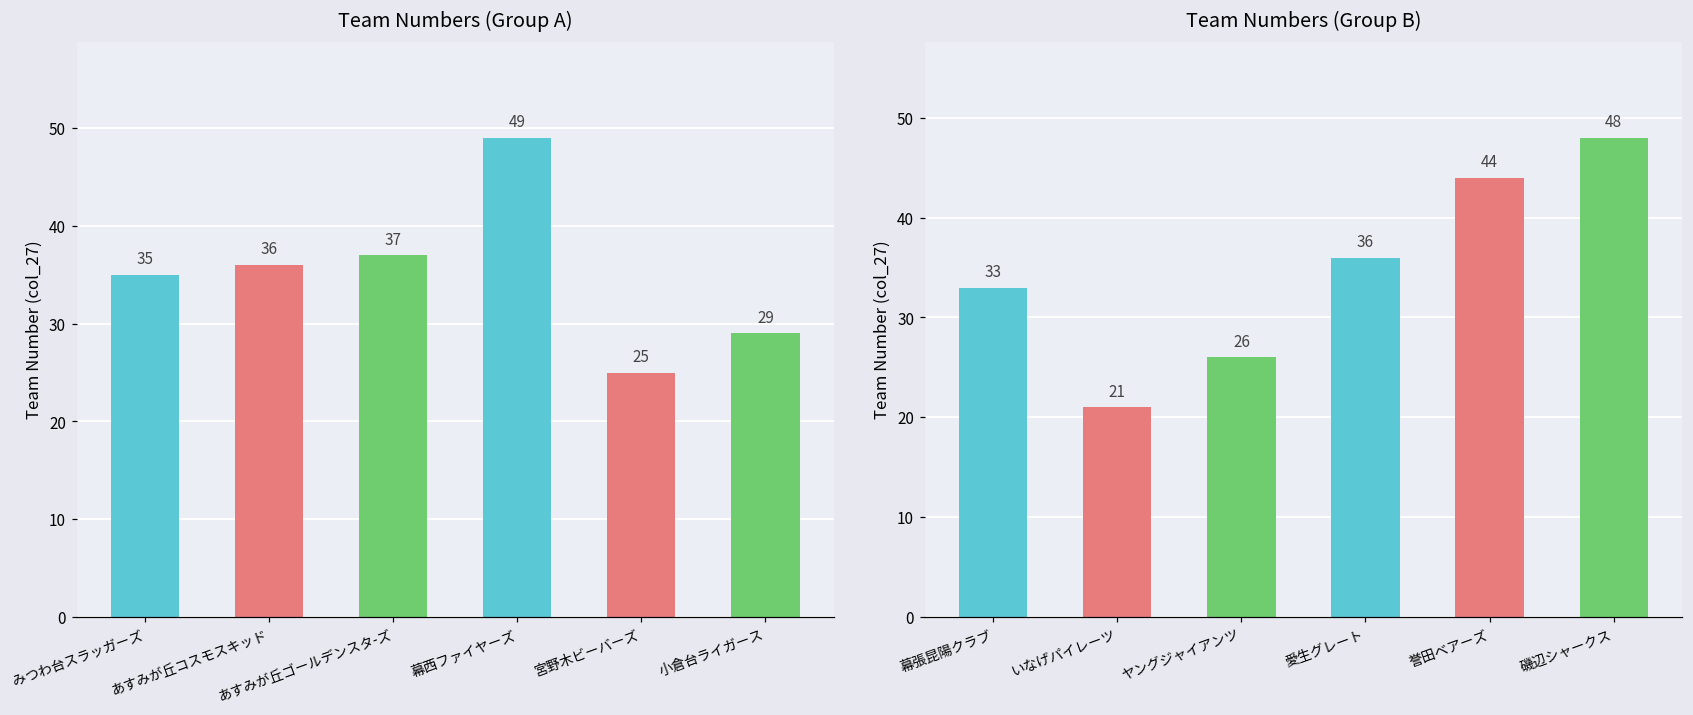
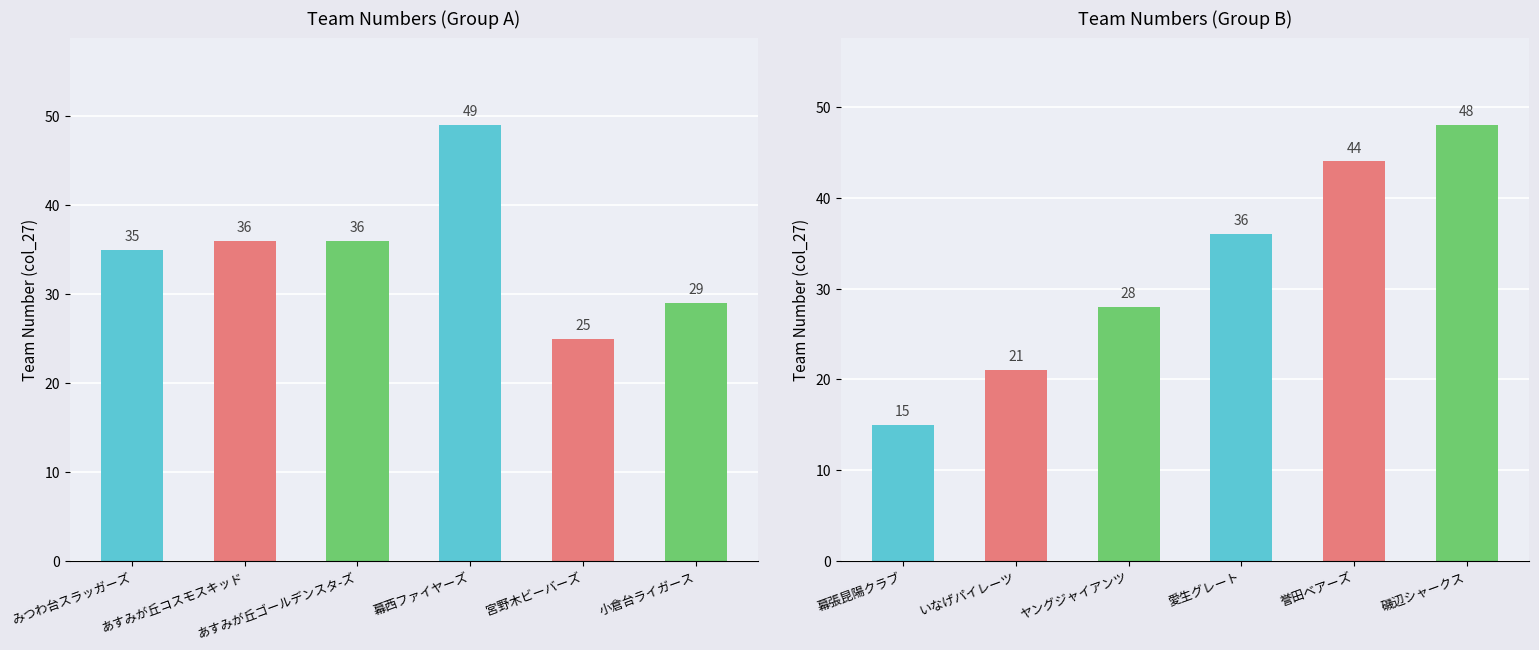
  {
    "Team Numbers (Group A)": {
      "みつわ台スラッガーズ": 35,
      "あすみが丘コスモスキッド": 36,
-     "あすみが丘ゴールデンスタ-ズ": 37,
+     "あすみが丘ゴールデンスタ-ズ": 36,
      "幕西ファイヤーズ": 49,
      "宮野木ビーバーズ": 25,
      "小倉台ライガース": 29
    },
    "Team Numbers (Group B)": {
-     "幕張昆陽クラブ": 33,
+     "幕張昆陽クラブ": 15,
      "いなげパイレーツ": 21,
-     "ヤングジャイアンツ": 26,
+     "ヤングジャイアンツ": 28,
      "愛生グレート": 36,
      "誉田ベアーズ": 44,
      "磯辺シャークス": 48
    }
  }
